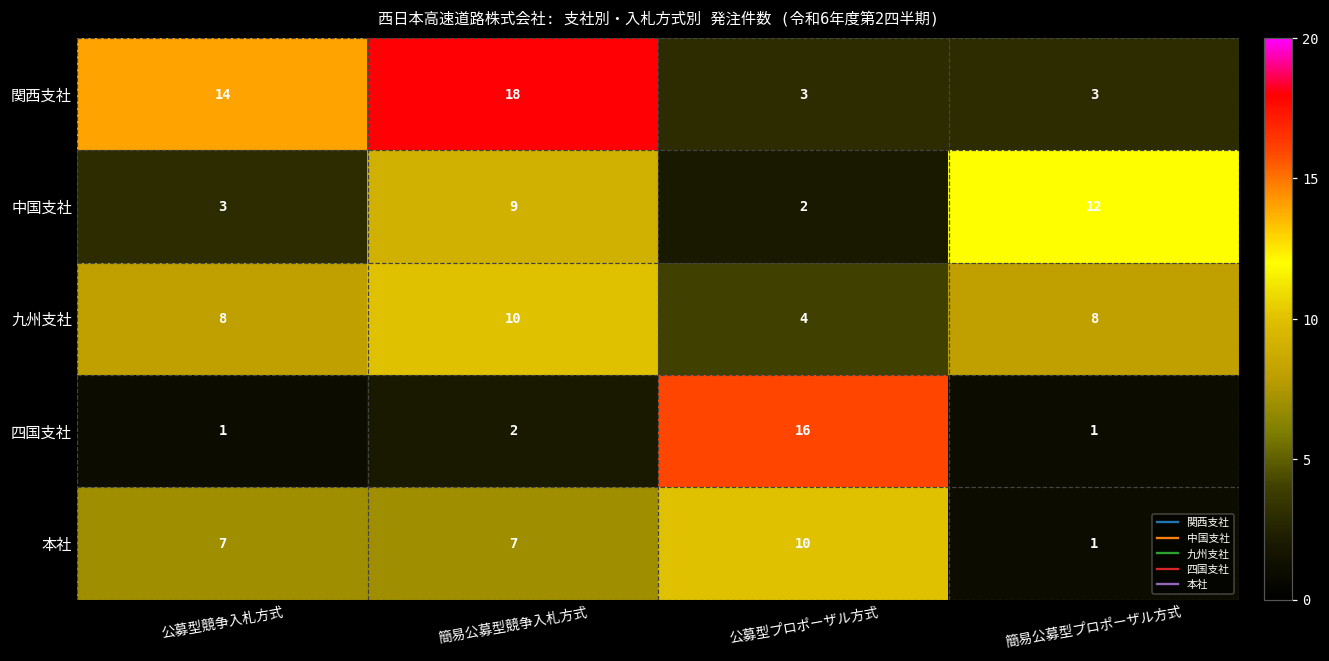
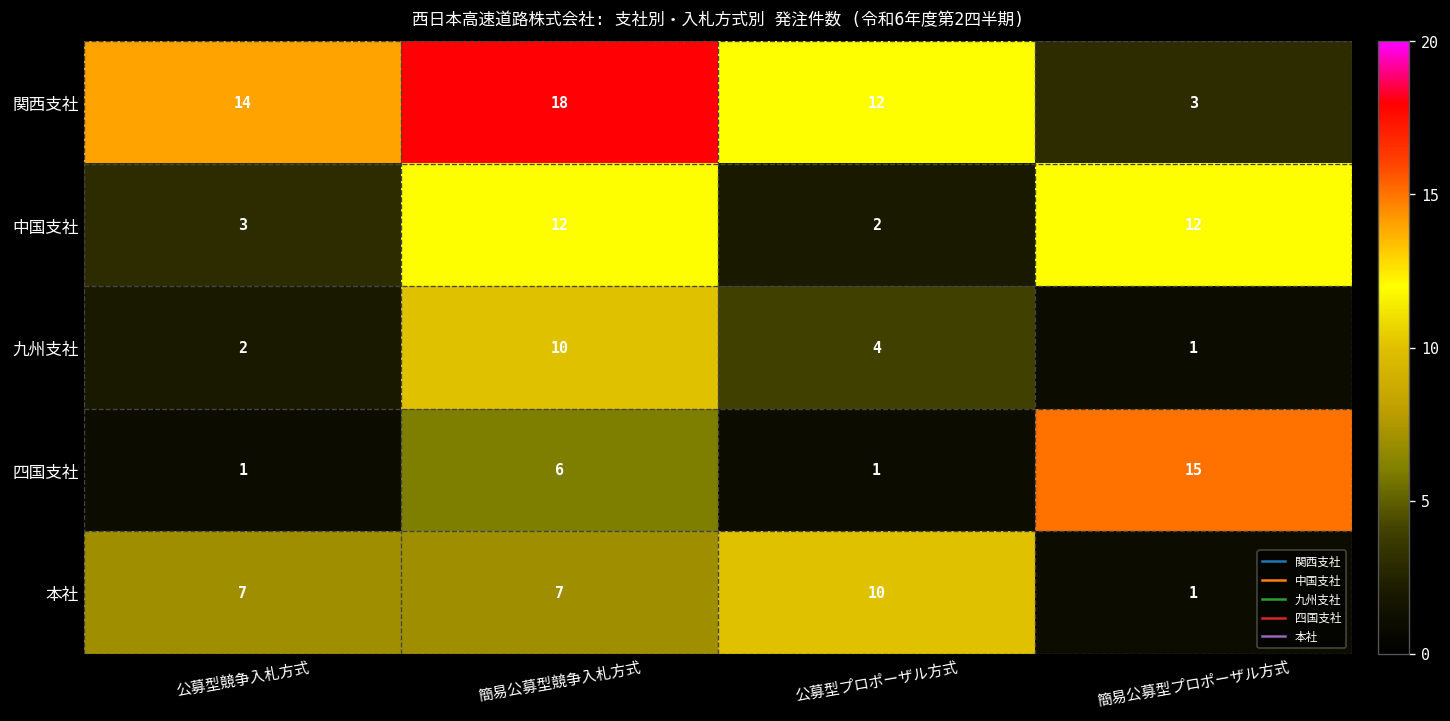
  {
    "関西支社": {
      "公募型競争入札方式": 14,
      "簡易公募型競争入札方式": 18,
-     "公募型プロポーザル方式": 3,
+     "公募型プロポーザル方式": 12,
      "簡易公募型プロポーザル方式": 3
    },
    "中国支社": {
      "公募型競争入札方式": 3,
-     "簡易公募型競争入札方式": 9,
+     "簡易公募型競争入札方式": 12,
      "公募型プロポーザル方式": 2,
      "簡易公募型プロポーザル方式": 12
    },
    "九州支社": {
-     "公募型競争入札方式": 8,
+     "公募型競争入札方式": 2,
      "簡易公募型競争入札方式": 10,
      "公募型プロポーザル方式": 4,
-     "簡易公募型プロポーザル方式": 8
+     "簡易公募型プロポーザル方式": 1
    },
    "四国支社": {
      "公募型競争入札方式": 1,
-     "簡易公募型競争入札方式": 2,
-     "公募型プロポーザル方式": 16,
-     "簡易公募型プロポーザル方式": 1
+     "簡易公募型競争入札方式": 6,
+     "公募型プロポーザル方式": 1,
+     "簡易公募型プロポーザル方式": 15
    },
    "本社": {
      "公募型競争入札方式": 7,
      "簡易公募型競争入札方式": 7,
      "公募型プロポーザル方式": 10,
      "簡易公募型プロポーザル方式": 1
    }
  }
